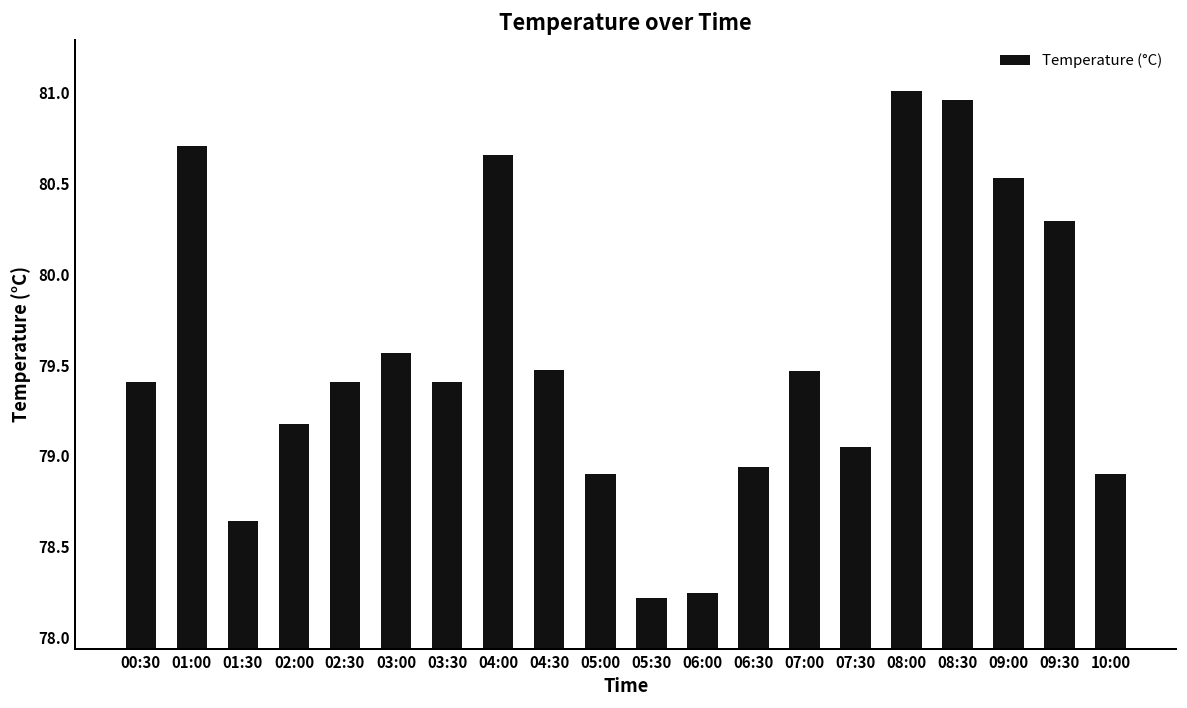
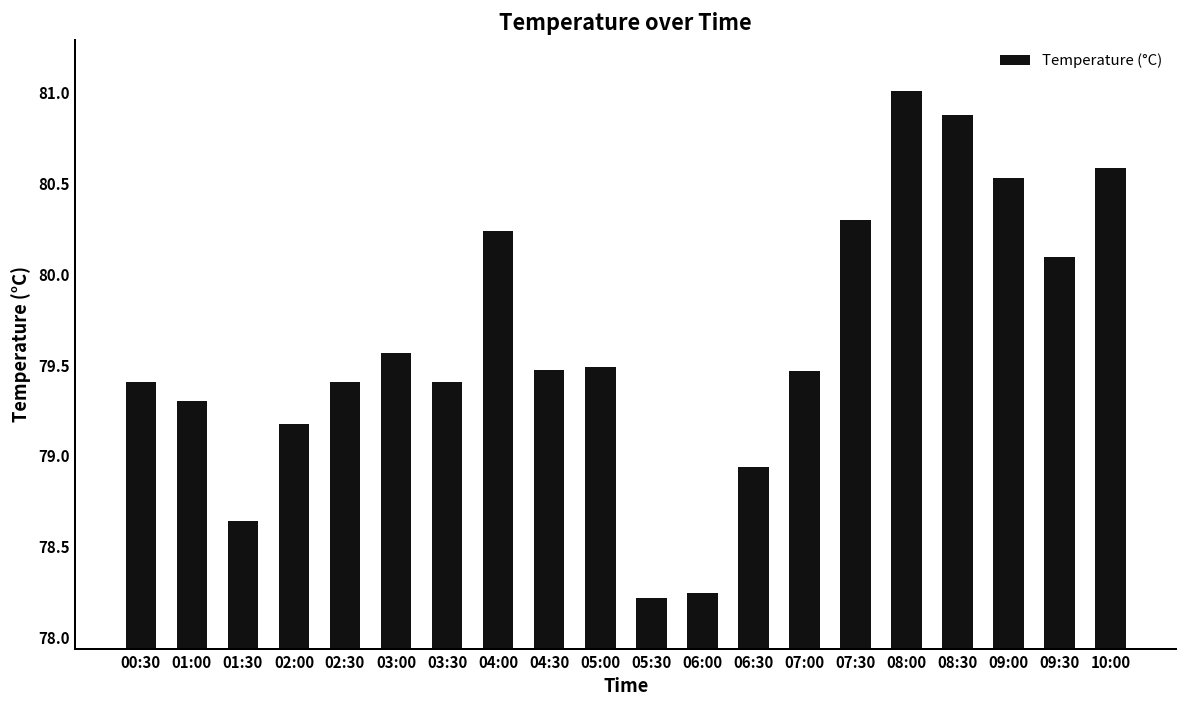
  {
    "00:30": 79.41,
-   "01:00": 80.71,
+   "01:00": 79.30,
    "01:30": 78.64,
    "02:00": 79.18,
    "02:30": 79.41,
    "03:00": 79.57,
    "03:30": 79.40,
-   "04:00": 80.65,
+   "04:00": 80.23,
    "04:30": 79.47,
-   "05:00": 78.90,
+   "05:00": 79.49,
    "05:30": 78.22,
    "06:00": 78.25,
    "06:30": 78.94,
    "07:00": 79.47,
-   "07:30": 79.05,
+   "07:30": 80.30,
    "08:00": 81.01,
-   "08:30": 80.96,
+   "08:30": 80.88,
    "09:00": 80.53,
-   "09:30": 80.29,
-   "10:00": 78.90
+   "09:30": 80.10,
+   "10:00": 80.58
  }
